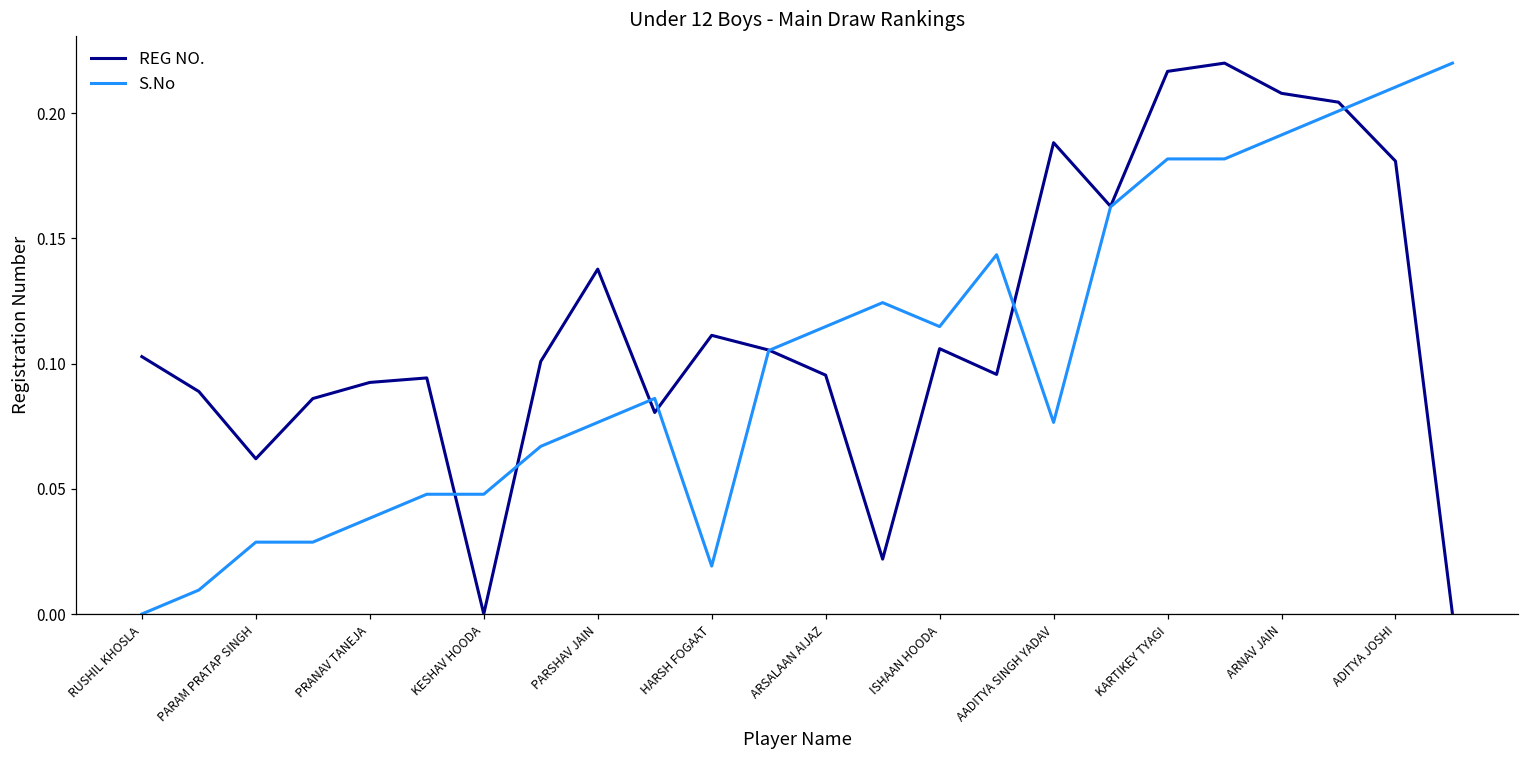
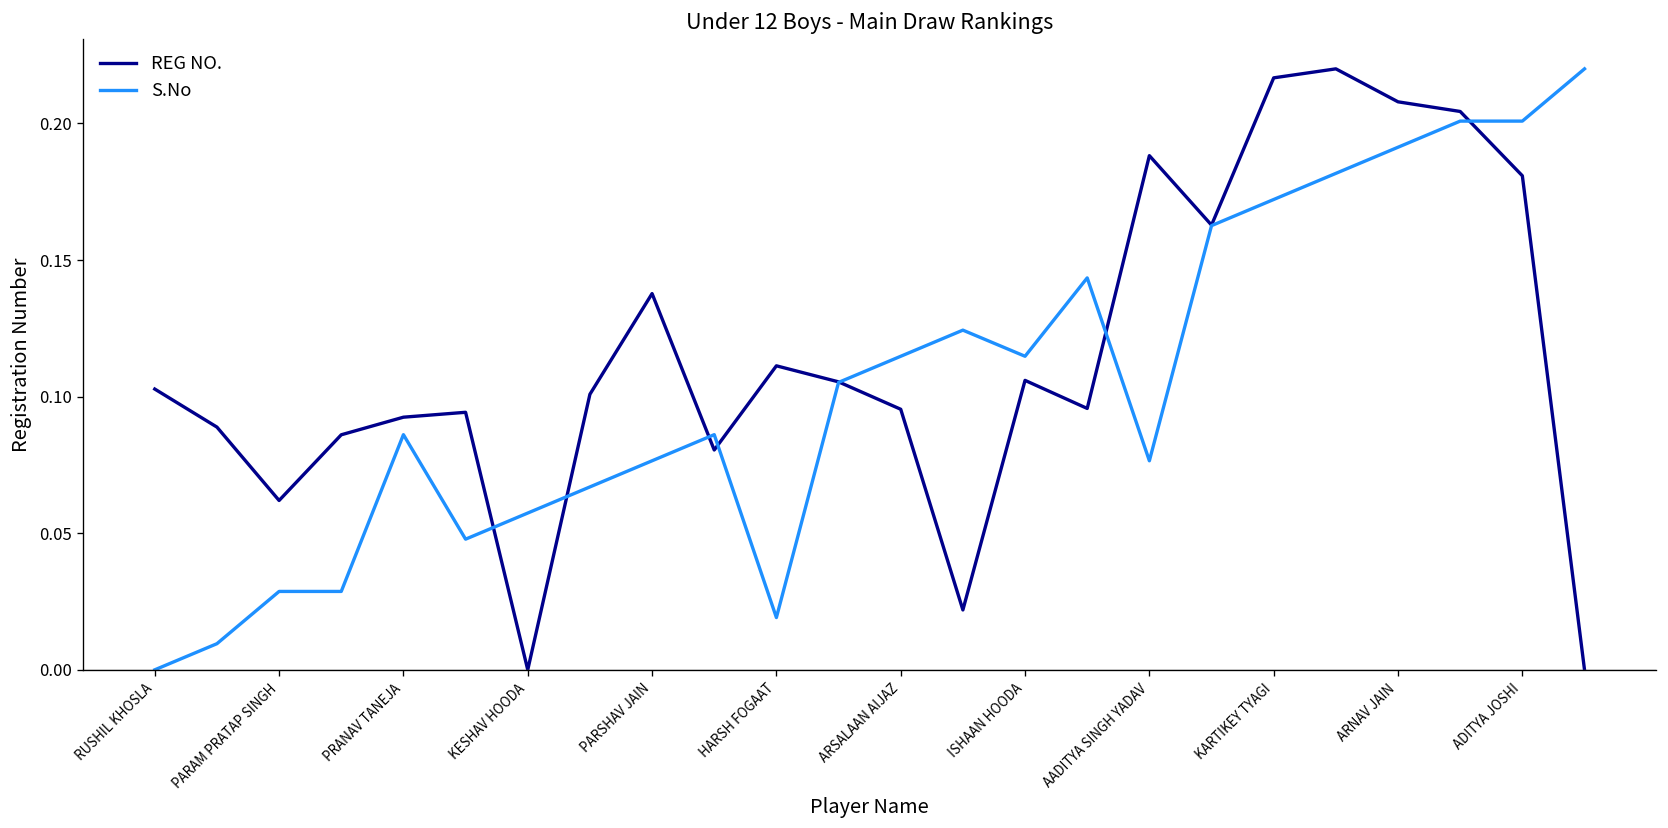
  {
    "REG NO.": {
      "RUSHIL KHOSLA": 0.103,
      "PARAM PRATAP SINGH": 0.062,
      "PRANAV TANEJA": 0.092,
      "KESHAV HOODA": 0.000,
      "PARSHAV JAIN": 0.138,
      "HARSH FOGAAT": 0.111,
      "ARSALAAN AIJAZ": 0.095,
      "ISHAAN HOODA": 0.106,
      "AADITYA SINGH YADAV": 0.188,
      "KARTIKEY TYAGI": 0.217,
      "ARNAV JAIN": 0.208,
      "ADITYA JOSHI": 0.181
    },
    "S.No": {
      "RUSHIL KHOSLA": 0.000,
      "PARAM PRATAP SINGH": 0.029,
-     "PRANAV TANEJA": 0.038,
-     "KESHAV HOODA": 0.048,
+     "PRANAV TANEJA": 0.086,
+     "KESHAV HOODA": 0.057,
      "PARSHAV JAIN": 0.077,
      "HARSH FOGAAT": 0.019,
      "ARSALAAN AIJAZ": 0.115,
      "ISHAAN HOODA": 0.115,
      "AADITYA SINGH YADAV": 0.077,
-     "KARTIKEY TYAGI": 0.182,
+     "KARTIKEY TYAGI": 0.172,
      "ARNAV JAIN": 0.191,
-     "ADITYA JOSHI": 0.210
+     "ADITYA JOSHI": 0.201
    }
  }
